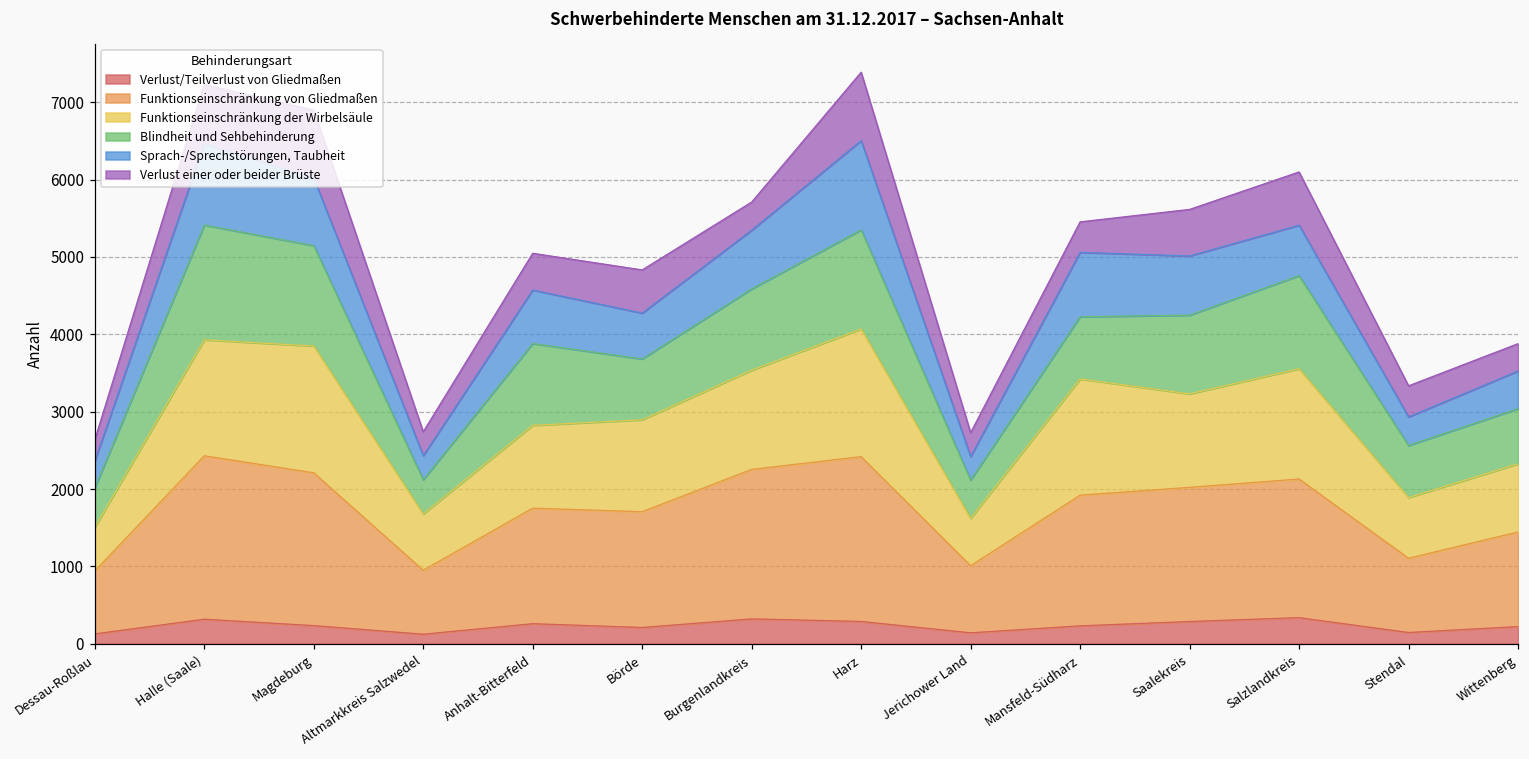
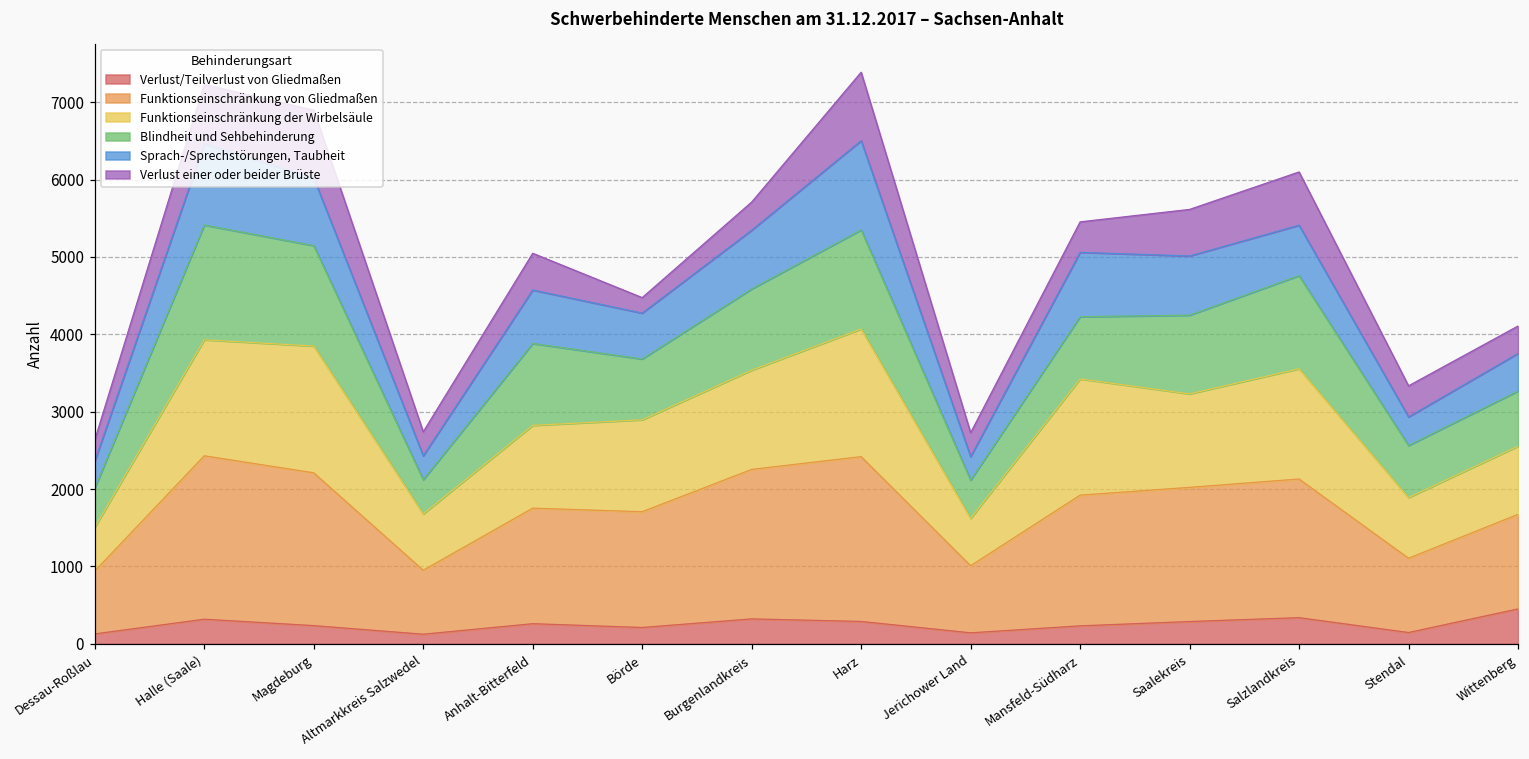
  {
    "Verlust/Teilverlust von Gliedmaßen": {
      "Dessau-Roßlau": 100,
      "Halle (Saale)": 300,
      "Magdeburg": 200,
      "Altmarkkreis Salzwedel": 100,
      "Anhalt-Bitterfeld": 300,
      "Börde": 200,
      "Burgenlandkreis": 300,
      "Harz": 300,
      "Jerichower Land": 100,
      "Mansfeld-Südharz": 200,
      "Saalekreis": 300,
      "Salzlandkreis": 300,
      "Stendal": 100,
-     "Wittenberg": 200
+     "Wittenberg": 500
    },
    "Blindheit und Sehbehinderung": {
      "Dessau-Roßlau": 500,
      "Halle (Saale)": 1500,
      "Magdeburg": 1300,
      "Altmarkkreis Salzwedel": 400,
      "Anhalt-Bitterfeld": 1100,
      "Börde": 800,
      "Burgenlandkreis": 1100,
      "Harz": 1300,
      "Jerichower Land": 500,
      "Mansfeld-Südharz": 800,
      "Saalekreis": 1000,
      "Salzlandkreis": 1200,
      "Stendal": 700,
      "Wittenberg": 700
    },
    "Sprach-/Sprechstörungen, Taubheit": {
      "Dessau-Roßlau": 300,
      "Magdeburg": 900,
      "Altmarkkreis Salzwedel": 300,
      "Anhalt-Bitterfeld": 700,
      "Börde": 600,
      "Burgenlandkreis": 800,
      "Harz": 1200,
      "Jerichower Land": 300,
      "Mansfeld-Südharz": 800,
      "Saalekreis": 800,
      "Salzlandkreis": 700,
      "Stendal": 400,
      "Wittenberg": 500
    },
    "Verlust einer oder beider Brüste": {
      "Dessau-Roßlau": 300,
      "Altmarkkreis Salzwedel": 300,
      "Anhalt-Bitterfeld": 500,
-     "Börde": 600,
+     "Börde": 200,
      "Burgenlandkreis": 400,
      "Harz": 900,
      "Jerichower Land": 300,
      "Mansfeld-Südharz": 400,
      "Saalekreis": 600,
      "Salzlandkreis": 700,
      "Stendal": 400,
      "Wittenberg": 400
    }
  }
